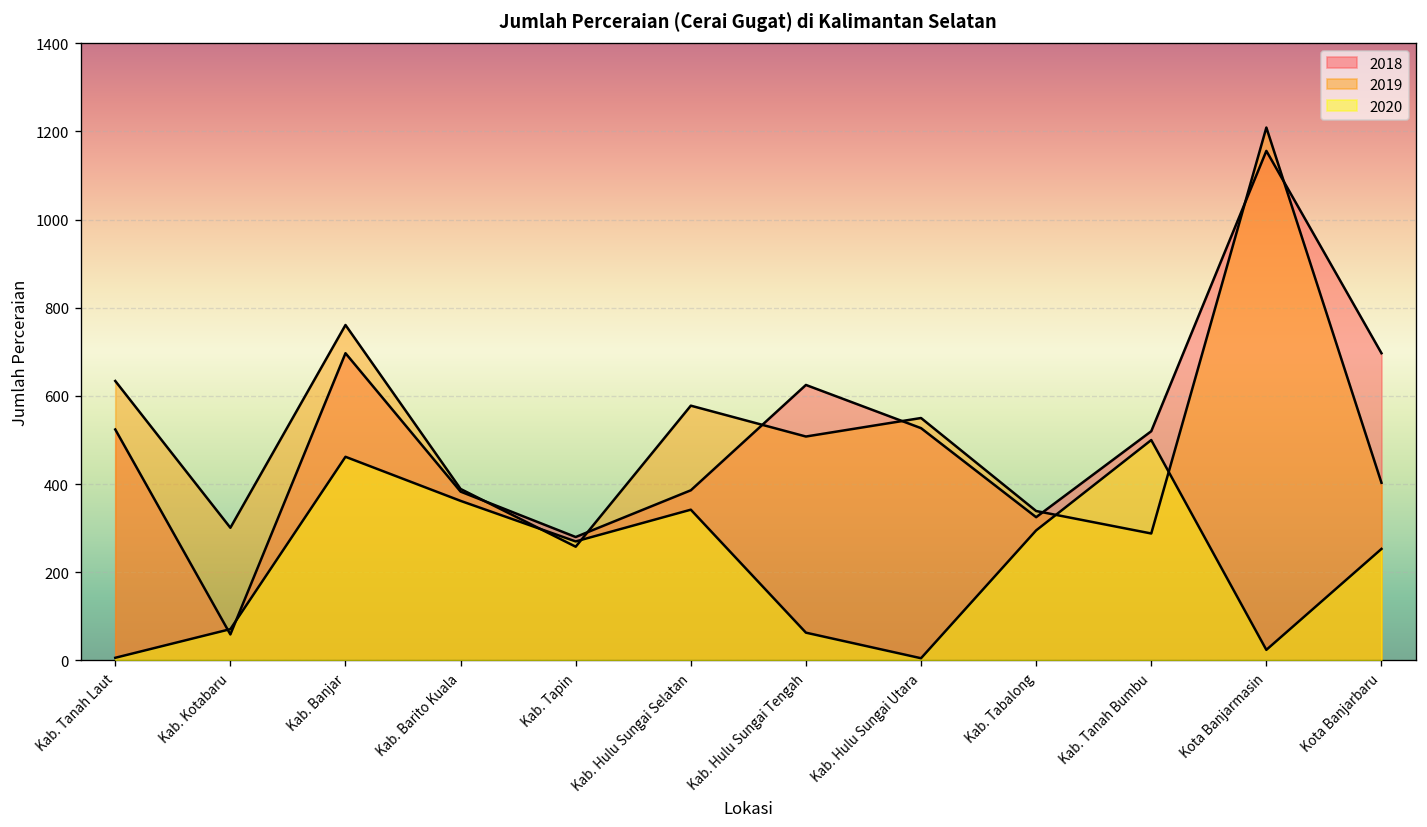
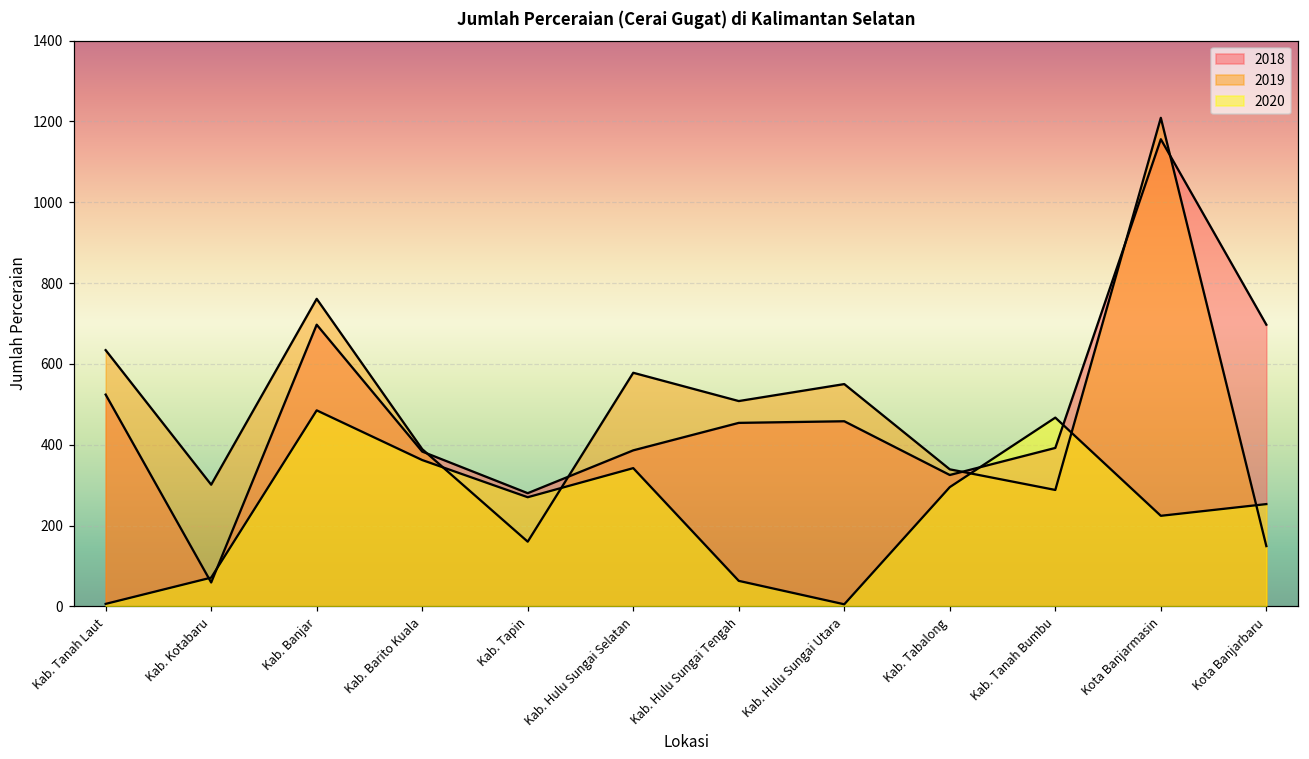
  {
    "2018": {
      "Kab. Tanah Laut": 520,
      "Kab. Kotabaru": 60,
      "Kab. Banjar": 700,
      "Kab. Tapin": 280,
      "Kab. Hulu Sungai Selatan": 390,
-     "Kab. Hulu Sungai Tengah": 630,
-     "Kab. Hulu Sungai Utara": 530,
+     "Kab. Hulu Sungai Tengah": 450,
+     "Kab. Hulu Sungai Utara": 460,
      "Kab. Tabalong": 330,
-     "Kab. Tanah Bumbu": 520,
+     "Kab. Tanah Bumbu": 390,
      "Kota Banjarmasin": 1160,
      "Kota Banjarbaru": 700
    },
    "2019": {
      "Kab. Tanah Laut": 630,
      "Kab. Kotabaru": 300,
      "Kab. Banjar": 760,
-     "Kab. Tapin": 260,
+     "Kab. Tapin": 160,
      "Kab. Hulu Sungai Selatan": 580,
      "Kab. Hulu Sungai Tengah": 510,
      "Kab. Hulu Sungai Utara": 550,
      "Kab. Tabalong": 340,
      "Kab. Tanah Bumbu": 290,
      "Kota Banjarmasin": 1210,
-     "Kota Banjarbaru": 400
+     "Kota Banjarbaru": 150
    },
    "2020": {
      "Kab. Tanah Laut": 10,
      "Kab. Kotabaru": 70,
-     "Kab. Banjar": 460,
+     "Kab. Banjar": 490,
      "Kab. Barito Kuala": 360,
      "Kab. Tapin": 270,
      "Kab. Hulu Sungai Selatan": 340,
      "Kab. Hulu Sungai Tengah": 60,
      "Kab. Hulu Sungai Utara": 10,
      "Kab. Tabalong": 300,
-     "Kab. Tanah Bumbu": 500,
-     "Kota Banjarmasin": 20,
+     "Kab. Tanah Bumbu": 470,
+     "Kota Banjarmasin": 220,
      "Kota Banjarbaru": 250
    }
  }
